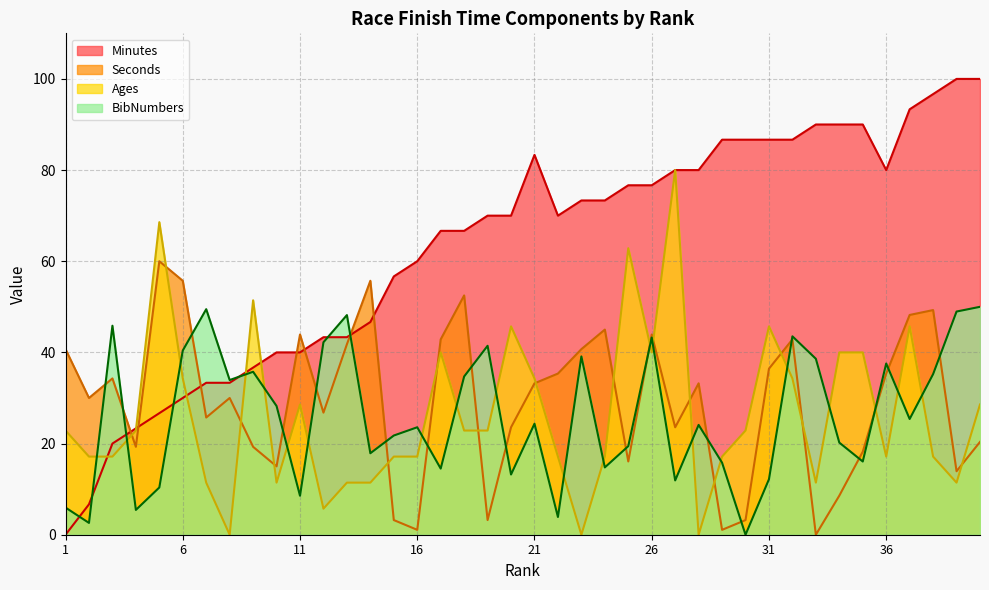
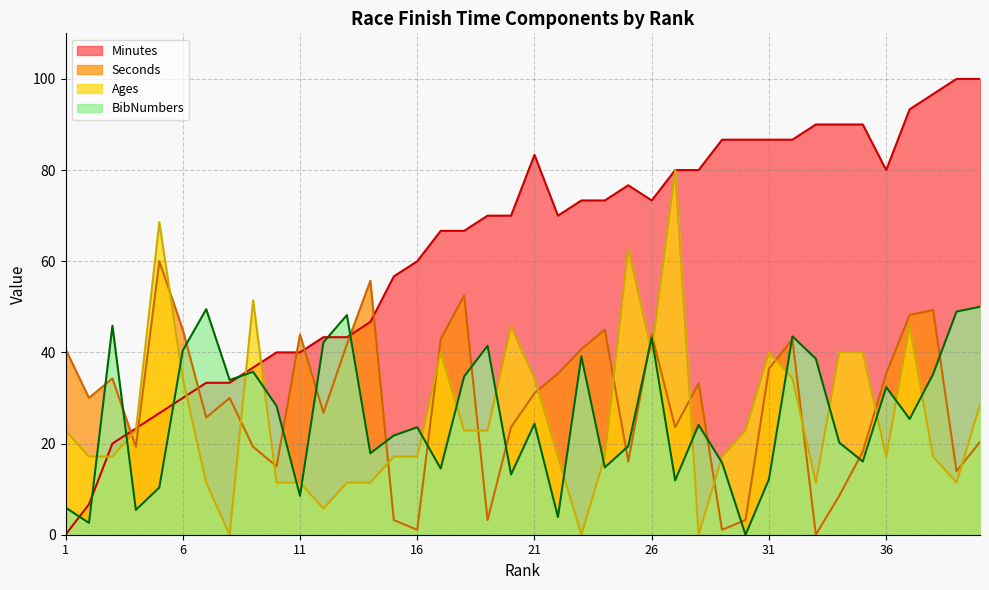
  {
    "Minutes": {
      "1": 0,
      "6": 30,
      "11": 40,
      "16": 60,
      "21": 83,
-     "26": 77,
+     "26": 73,
      "31": 87,
      "36": 80
    },
    "Seconds": {
      "1": 41,
-     "6": 56,
+     "6": 45,
      "11": 44,
      "16": 1,
-     "21": 33,
+     "21": 31,
      "26": 44,
      "31": 36,
      "36": 35
    },
    "Ages": {
      "1": 23,
      "6": 34,
-     "11": 29,
+     "11": 11,
      "16": 17,
      "21": 34,
      "26": 40,
-     "31": 46,
+     "31": 40,
      "36": 17
    },
    "BibNumbers": {
      "1": 6,
      "6": 40,
      "11": 9,
      "16": 24,
      "21": 24,
      "26": 43,
      "31": 12,
-     "36": 38
+     "36": 32
    }
  }
